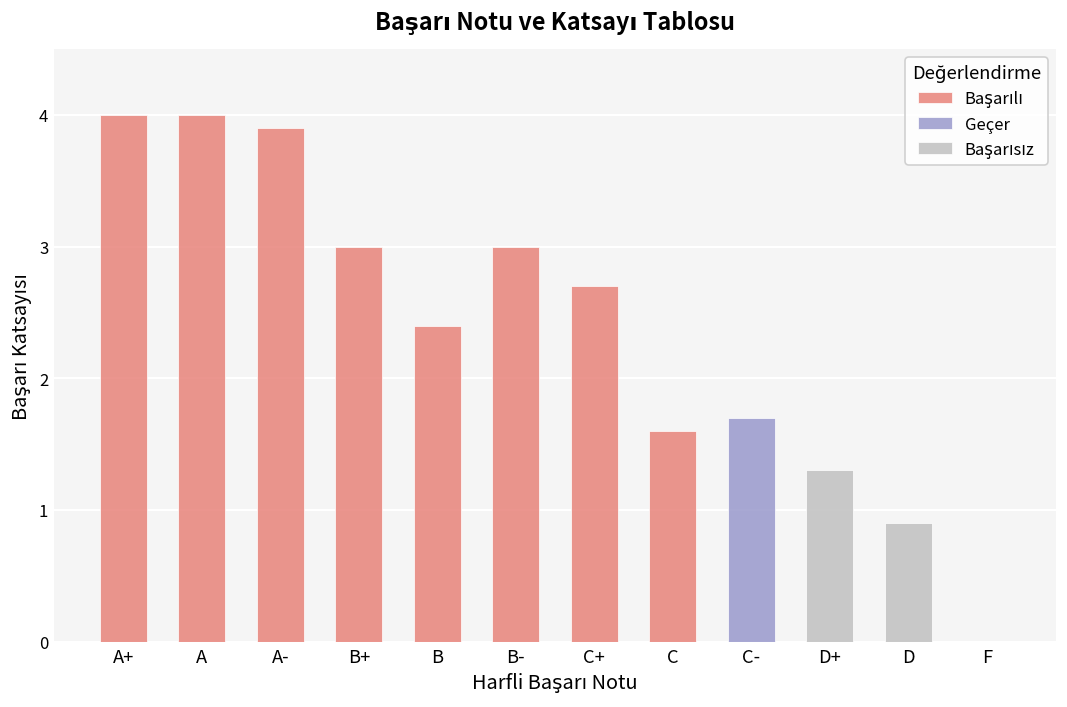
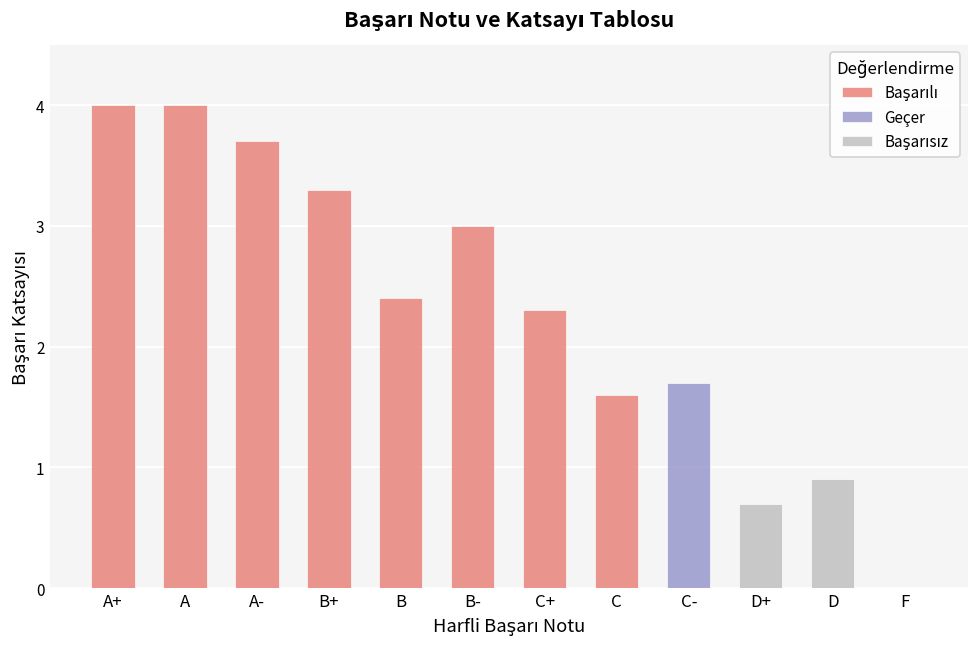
  {
    "A+": 4.0,
    "A": 4.0,
-   "A-": 3.9,
-   "B+": 3.0,
+   "A-": 3.7,
+   "B+": 3.3,
    "B": 2.4,
    "B-": 3.0,
-   "C+": 2.7,
+   "C+": 2.3,
    "C": 1.6,
    "C-": 1.7,
-   "D+": 1.3,
+   "D+": 0.7,
    "D": 0.9,
    "F": 0.0
  }
